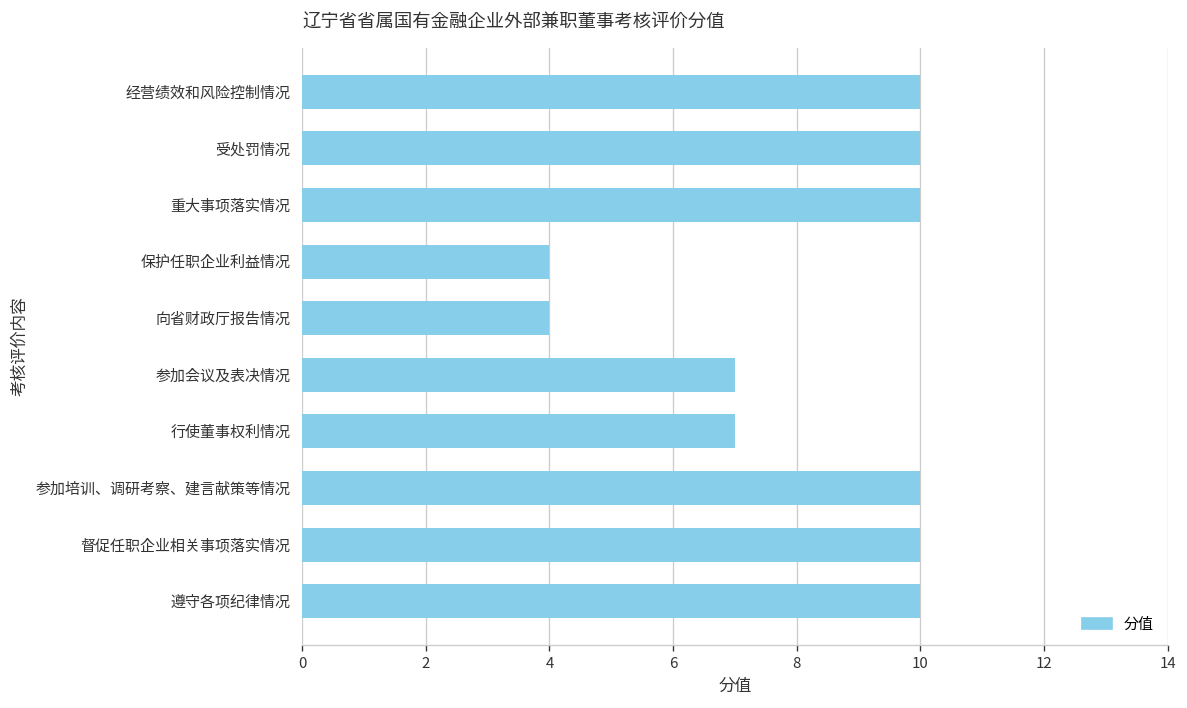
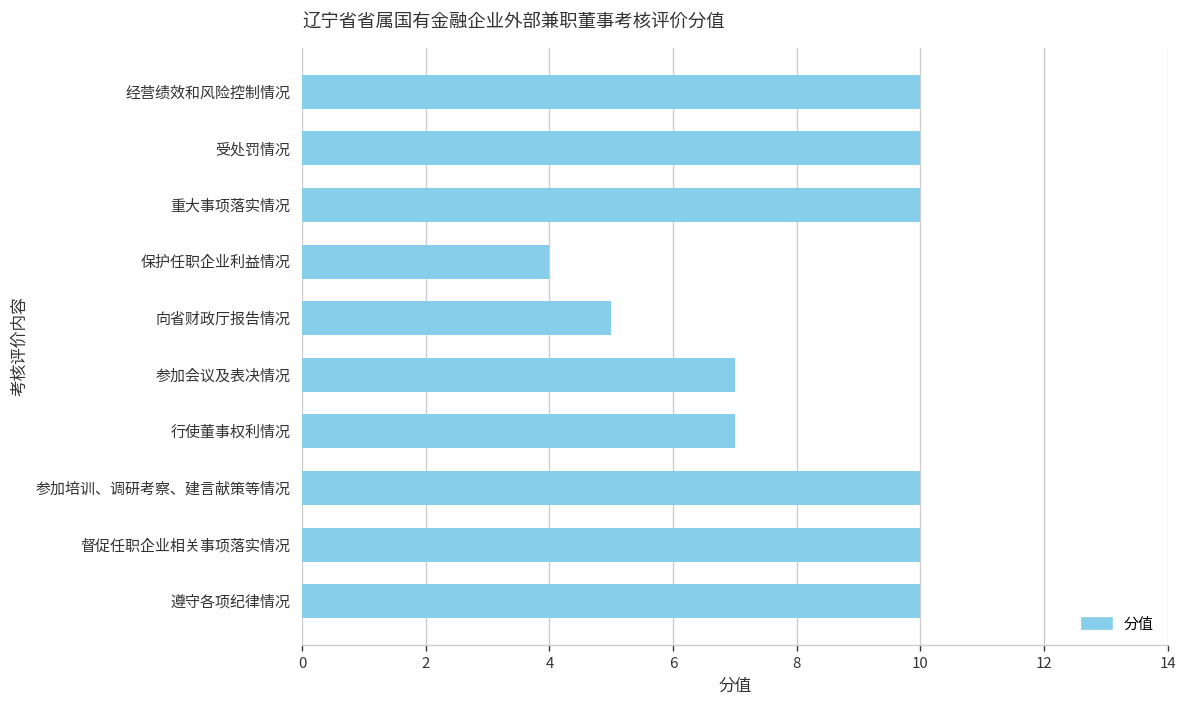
  {
    "经营绩效和风险控制情况": 10,
    "受处罚情况": 10,
    "重大事项落实情况": 10,
    "保护任职企业利益情况": 4,
-   "向省财政厅报告情况": 4,
+   "向省财政厅报告情况": 5,
    "参加会议及表决情况": 7,
    "行使董事权利情况": 7,
    "参加培训、调研考察、建言献策等情况": 10,
    "督促任职企业相关事项落实情况": 10,
    "遵守各项纪律情况": 10
  }
